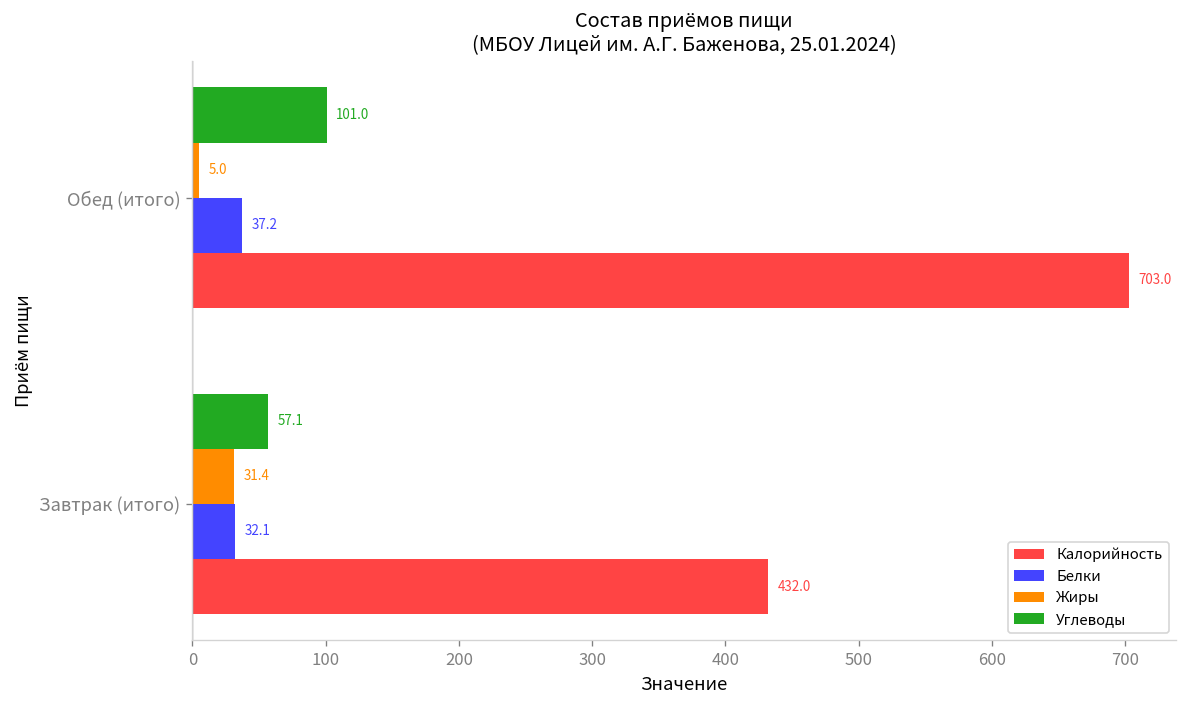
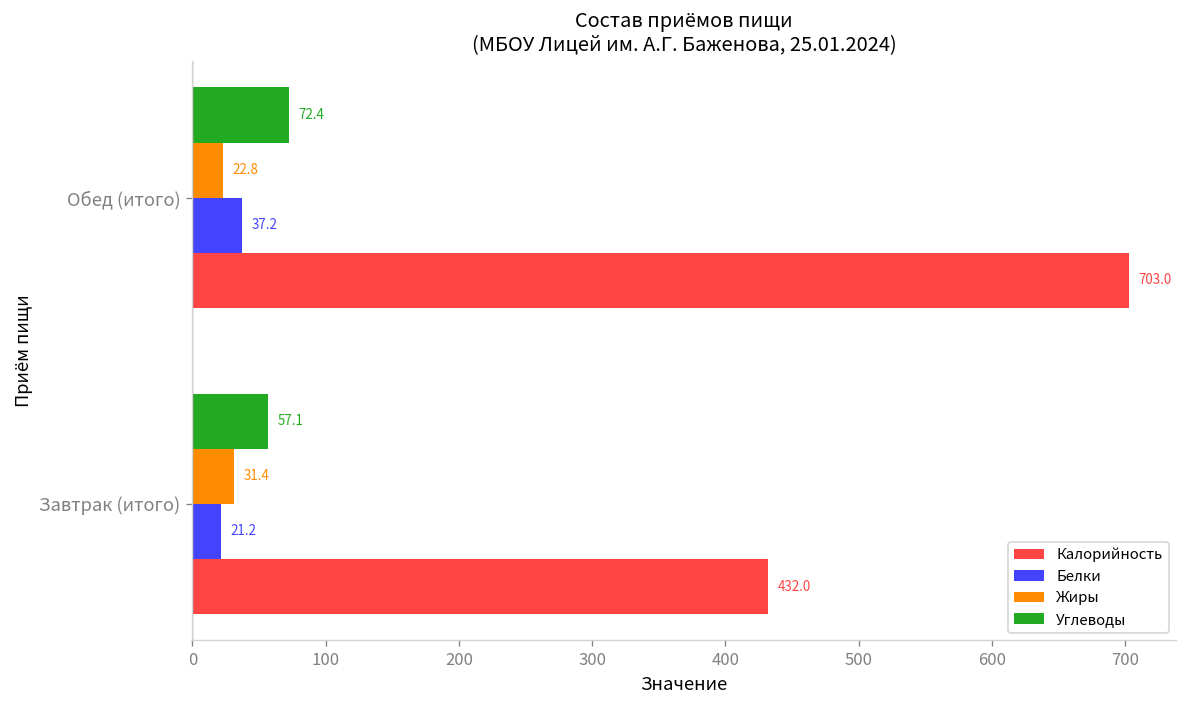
  {
    "Калорийность": {
      "Обед (итого)": 703.0,
      "Завтрак (итого)": 432.0
    },
    "Белки": {
      "Обед (итого)": 37.2,
-     "Завтрак (итого)": 32.1
+     "Завтрак (итого)": 21.2
    },
    "Жиры": {
-     "Обед (итого)": 5.0,
+     "Обед (итого)": 22.8,
      "Завтрак (итого)": 31.4
    },
    "Углеводы": {
-     "Обед (итого)": 101.0,
+     "Обед (итого)": 72.4,
      "Завтрак (итого)": 57.1
    }
  }
